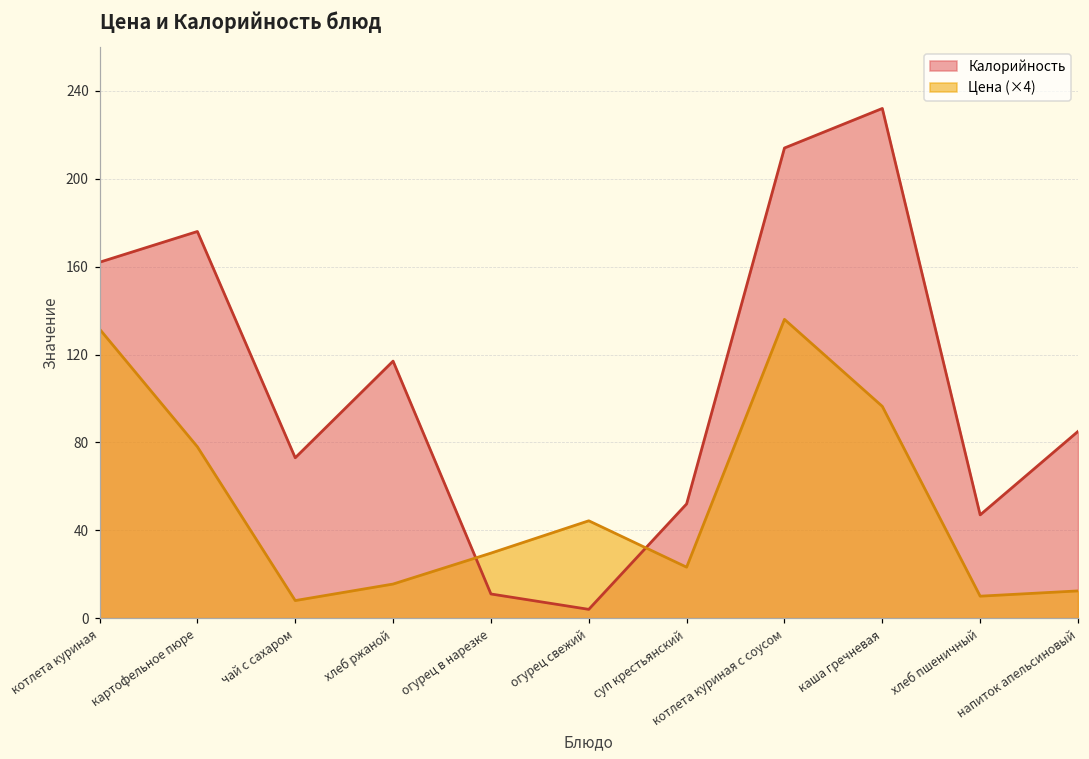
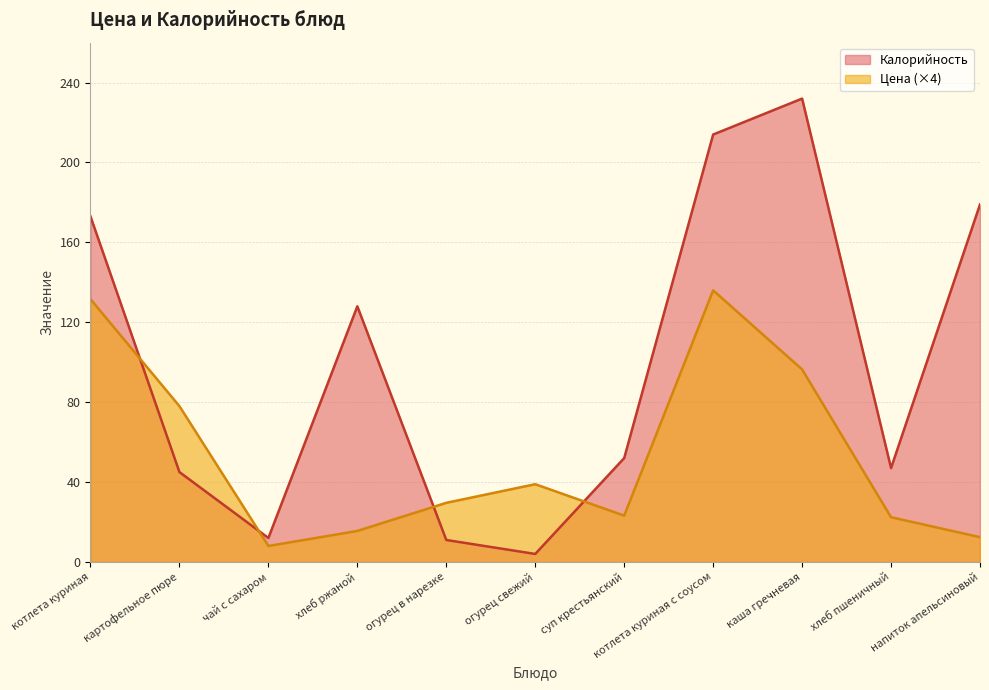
  {
    "Калорийность": {
-     "котлета куриная": 162,
-     "картофельное пюре": 176,
-     "чай с сахаром": 73,
-     "хлеб ржаной": 117,
+     "котлета куриная": 173,
+     "картофельное пюре": 45,
+     "чай с сахаром": 12,
+     "хлеб ржаной": 128,
      "огурец в нарезке": 11,
      "огурец свежий": 4,
      "суп крестьянский": 52,
      "котлета куриная с соусом": 214,
      "каша гречневая": 232,
      "хлеб пшеничный": 47,
-     "напиток апельсиновый": 85
+     "напиток апельсиновый": 179
    },
    "Цена (×4)": {
      "котлета куриная": 132,
      "картофельное пюре": 78,
      "чай с сахаром": 8,
      "хлеб ржаной": 16,
      "огурец в нарезке": 30,
-     "огурец свежий": 44,
+     "огурец свежий": 39,
      "суп крестьянский": 23,
      "котлета куриная с соусом": 136,
      "каша гречневая": 96,
-     "хлеб пшеничный": 10,
+     "хлеб пшеничный": 22,
      "напиток апельсиновый": 12
    }
  }
